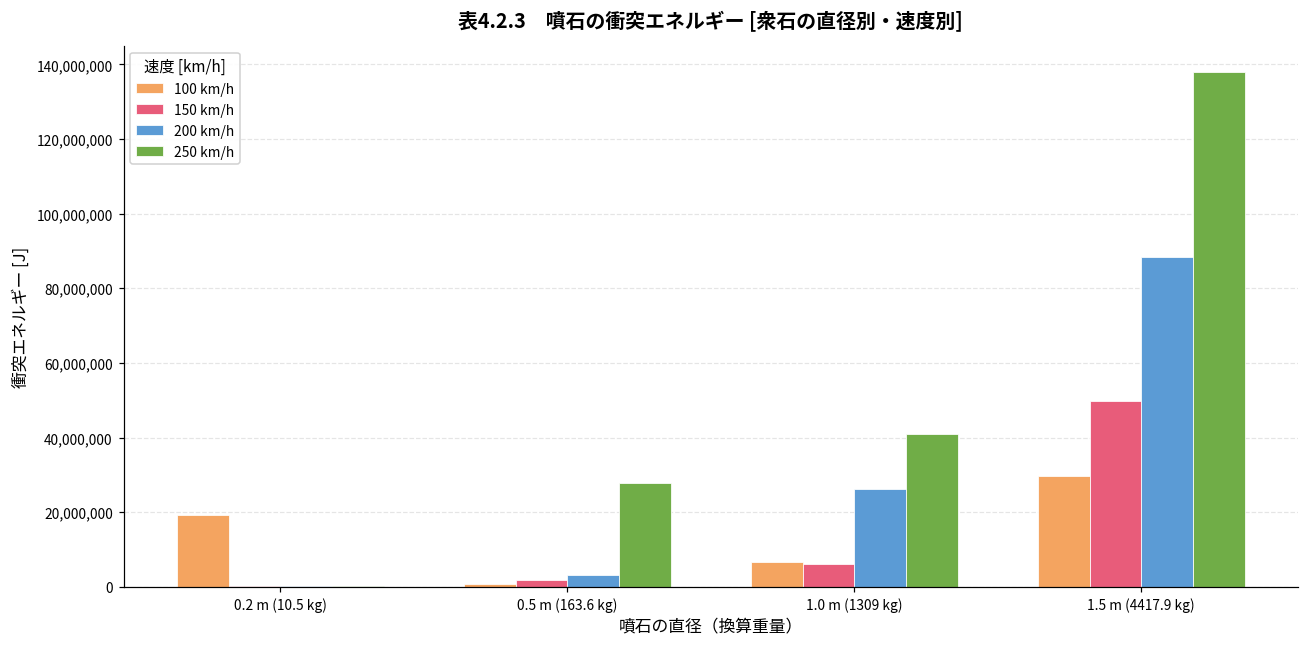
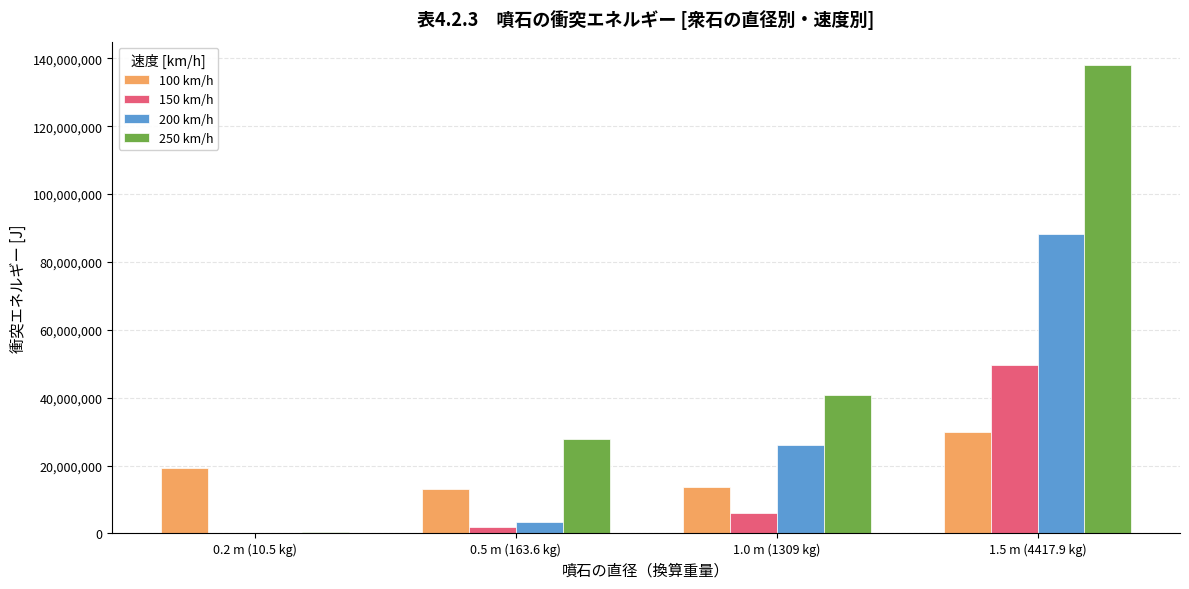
  {
    "100 km/h": {
      "0.2 m (10.5 kg)": "19,000,000",
-     "0.5 m (163.6 kg)": "1,000,000",
-     "1.0 m (1309 kg)": "7,000,000",
+     "0.5 m (163.6 kg)": "13,000,000",
+     "1.0 m (1309 kg)": "14,000,000",
      "1.5 m (4417.9 kg)": "30,000,000"
    },
    "150 km/h": {
      "0.5 m (163.6 kg)": "2,000,000",
      "1.0 m (1309 kg)": "6,000,000",
      "1.5 m (4417.9 kg)": "50,000,000"
    },
    "200 km/h": {
      "0.5 m (163.6 kg)": "3,000,000",
      "1.0 m (1309 kg)": "26,000,000",
      "1.5 m (4417.9 kg)": "88,000,000"
    },
    "250 km/h": {
      "0.5 m (163.6 kg)": "28,000,000",
      "1.0 m (1309 kg)": "41,000,000",
      "1.5 m (4417.9 kg)": "138,000,000"
    }
  }
